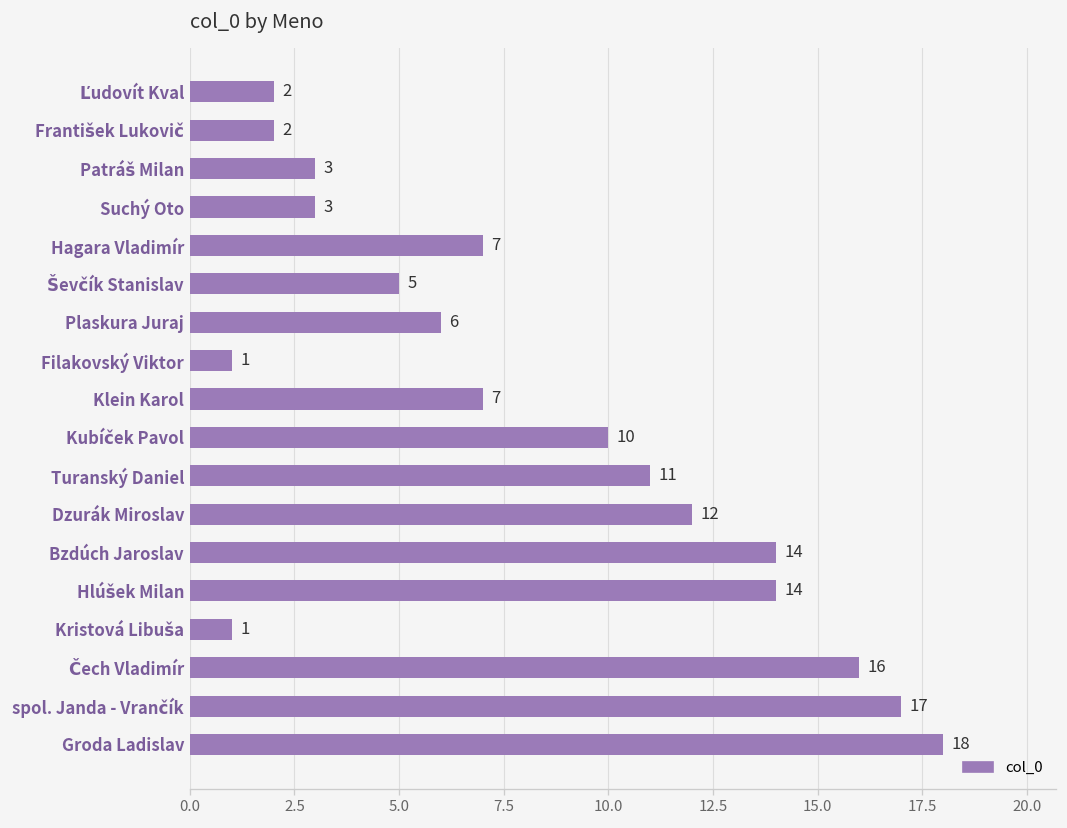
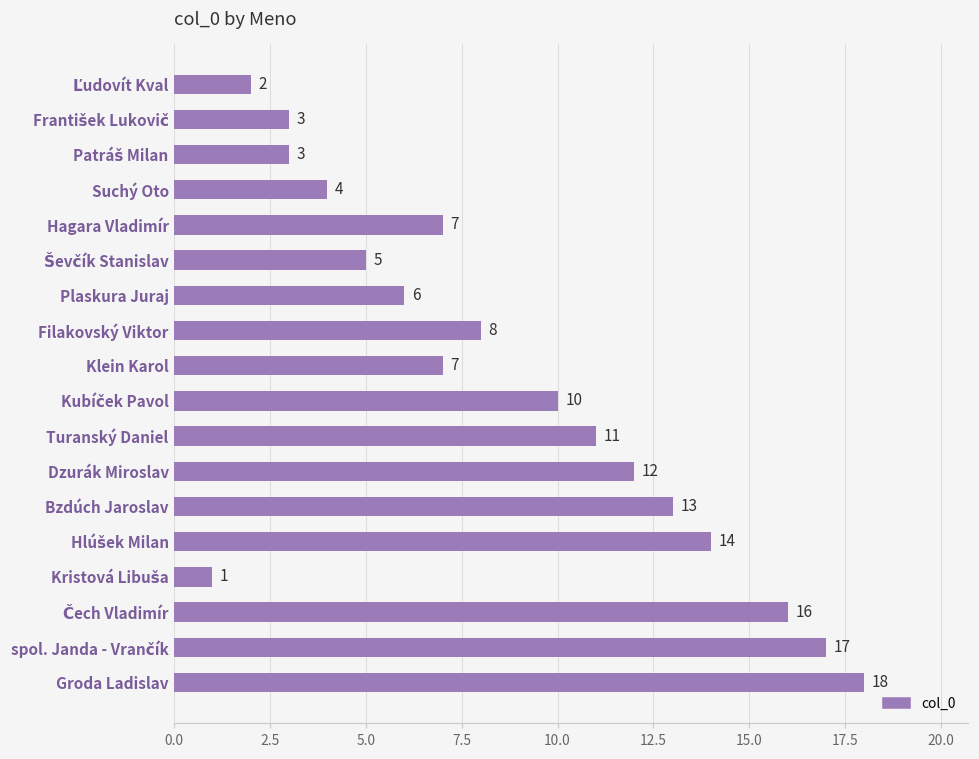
  {
    "Ľudovít Kval": 2,
-   "František Lukovič": 2,
+   "František Lukovič": 3,
    "Patráš Milan": 3,
-   "Suchý Oto": 3,
+   "Suchý Oto": 4,
    "Hagara Vladimír": 7,
    "Ševčík Stanislav": 5,
    "Plaskura Juraj": 6,
-   "Filakovský Viktor": 1,
+   "Filakovský Viktor": 8,
    "Klein Karol": 7,
    "Kubíček Pavol": 10,
    "Turanský Daniel": 11,
    "Dzurák Miroslav": 12,
-   "Bzdúch Jaroslav": 14,
+   "Bzdúch Jaroslav": 13,
    "Hlúšek Milan": 14,
    "Kristová Libuša": 1,
    "Čech Vladimír": 16,
    "spol. Janda - Vrančík": 17,
    "Groda Ladislav": 18
  }
